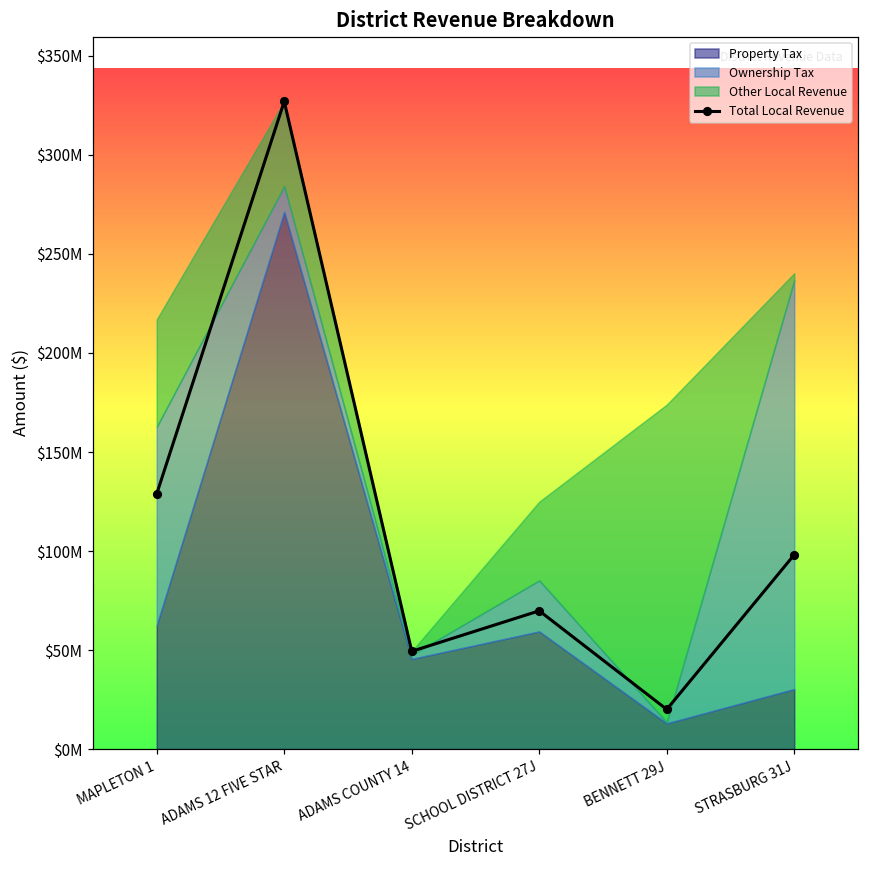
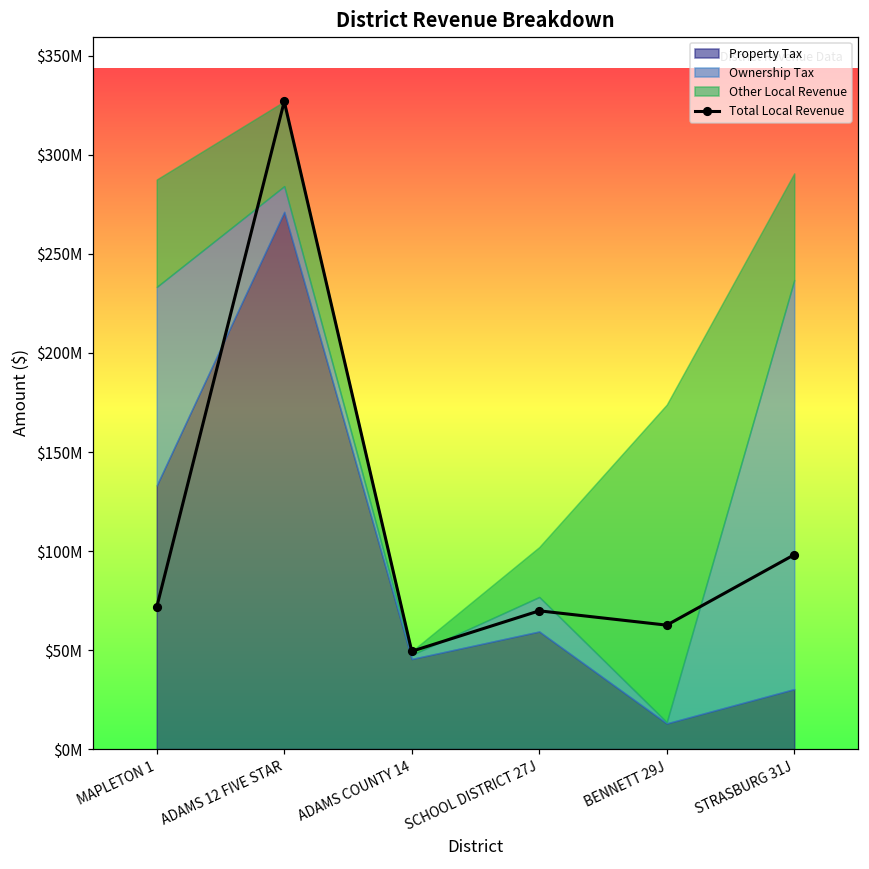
  {
    "Total Local Revenue": {
-     "MAPLETON 1": "$129000000",
+     "MAPLETON 1": "$72000000",
      "SCHOOL DISTRICT 27J": "$70000000",
-     "BENNETT 29J": "$20000000",
+     "BENNETT 29J": "$63000000",
      "STRASBURG 31J": "$98000000"
    },
    "Property Tax": {
-     "MAPLETON 1": "$63000000",
+     "MAPLETON 1": "$133000000",
      "ADAMS 12 FIVE STAR": "$271000000",
      "ADAMS COUNTY 14": "$46000000",
      "SCHOOL DISTRICT 27J": "$59000000",
      "STRASBURG 31J": "$30000000"
    },
    "Ownership Tax": {
      "MAPLETON 1": "$100000000",
      "ADAMS 12 FIVE STAR": "$13000000",
      "ADAMS COUNTY 14": "$2000000",
-     "SCHOOL DISTRICT 27J": "$26000000",
+     "SCHOOL DISTRICT 27J": "$17000000",
      "STRASBURG 31J": "$206000000"
    },
    "Other Local Revenue": {
      "MAPLETON 1": "$54000000",
-     "SCHOOL DISTRICT 27J": "$40000000",
+     "SCHOOL DISTRICT 27J": "$25000000",
      "BENNETT 29J": "$160000000",
-     "STRASBURG 31J": "$3000000"
+     "STRASBURG 31J": "$54000000"
    }
  }
